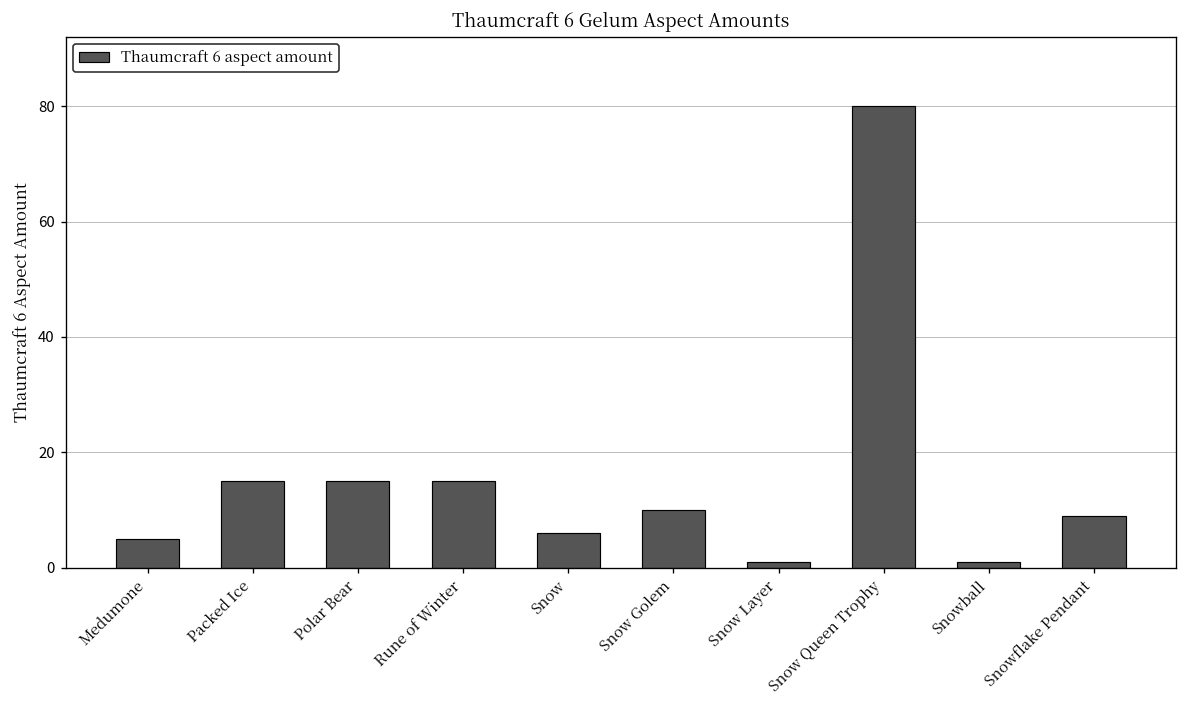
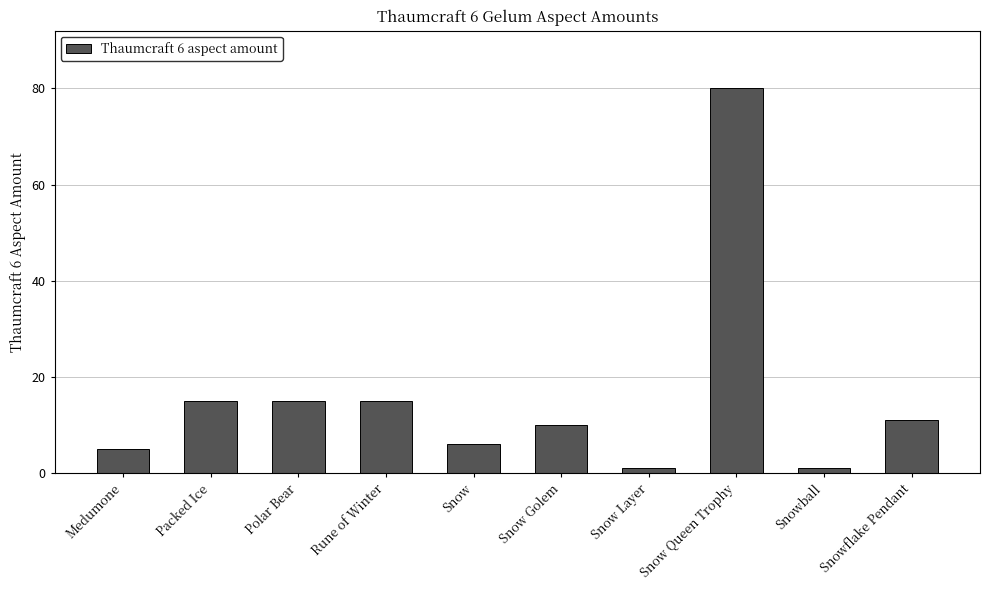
  {
    "Medumone": 5,
    "Packed Ice": 15,
    "Polar Bear": 15,
    "Rune of Winter": 15,
    "Snow": 6,
    "Snow Golem": 10,
    "Snow Layer": 1,
    "Snow Queen Trophy": 80,
    "Snowball": 1,
-   "Snowflake Pendant": 9
+   "Snowflake Pendant": 11
  }
